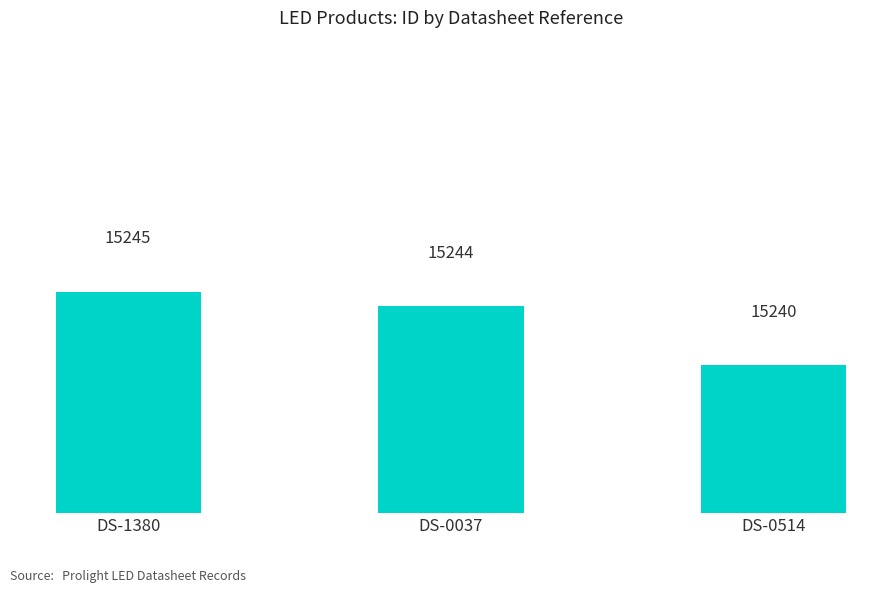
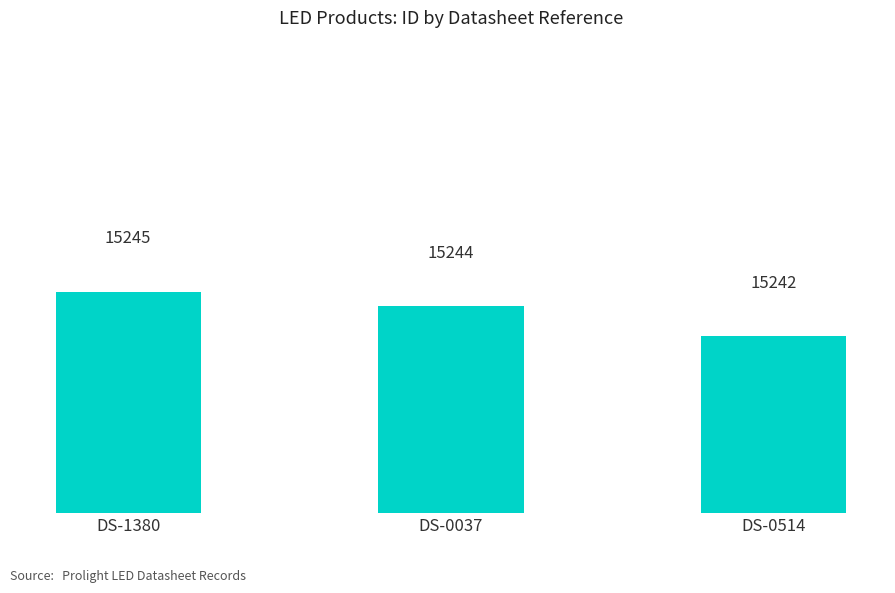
  {
-   "DS-0514": 15240
+   "DS-0514": 15242
  }
